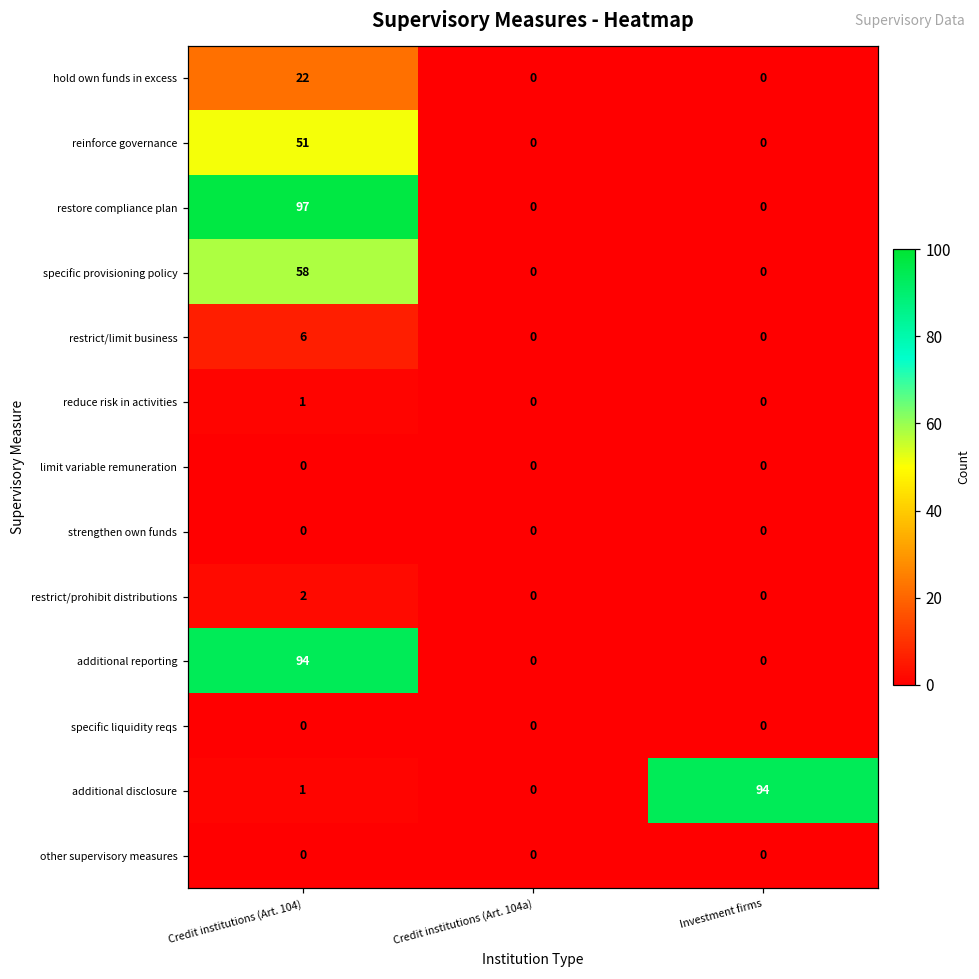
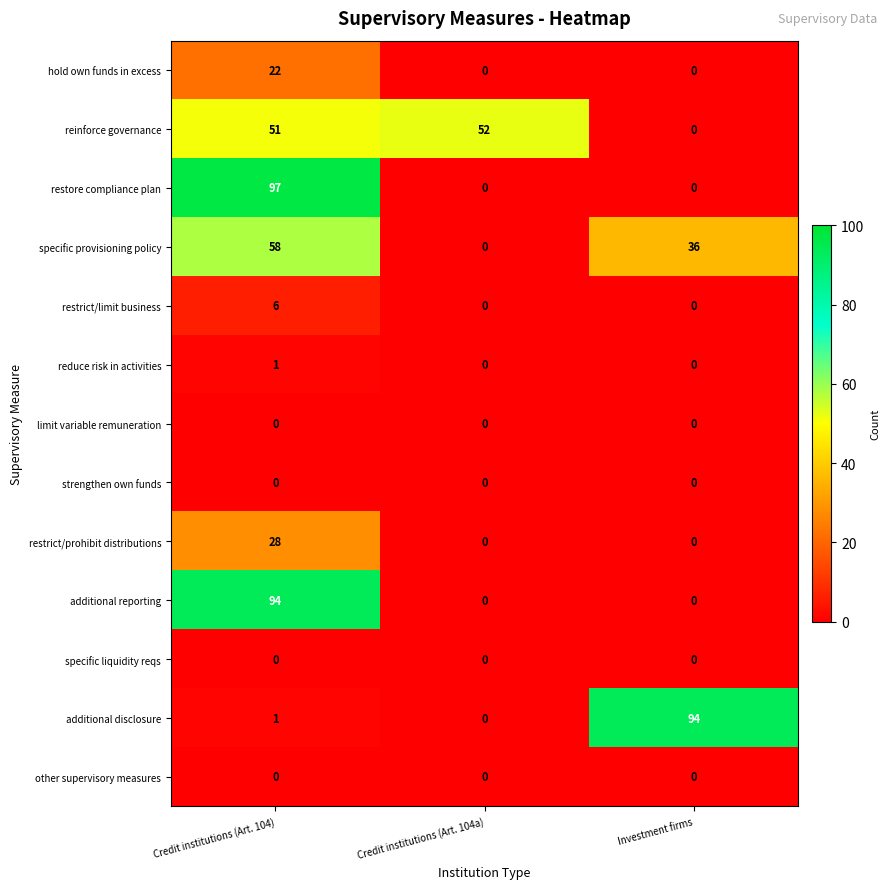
  {
    "hold own funds in excess": {
      "Credit institutions (Art. 104)": 22,
      "Credit institutions (Art. 104a)": 0,
      "Investment firms": 0
    },
    "reinforce governance": {
      "Credit institutions (Art. 104)": 51,
-     "Credit institutions (Art. 104a)": 0,
+     "Credit institutions (Art. 104a)": 52,
      "Investment firms": 0
    },
    "restore compliance plan": {
      "Credit institutions (Art. 104)": 97,
      "Credit institutions (Art. 104a)": 0,
      "Investment firms": 0
    },
    "specific provisioning policy": {
      "Credit institutions (Art. 104)": 58,
      "Credit institutions (Art. 104a)": 0,
-     "Investment firms": 0
+     "Investment firms": 36
    },
    "restrict/limit business": {
      "Credit institutions (Art. 104)": 6,
      "Credit institutions (Art. 104a)": 0,
      "Investment firms": 0
    },
    "reduce risk in activities": {
      "Credit institutions (Art. 104)": 1,
      "Credit institutions (Art. 104a)": 0,
      "Investment firms": 0
    },
    "limit variable remuneration": {
      "Credit institutions (Art. 104)": 0,
      "Credit institutions (Art. 104a)": 0,
      "Investment firms": 0
    },
    "strengthen own funds": {
      "Credit institutions (Art. 104)": 0,
      "Credit institutions (Art. 104a)": 0,
      "Investment firms": 0
    },
    "restrict/prohibit distributions": {
-     "Credit institutions (Art. 104)": 2,
+     "Credit institutions (Art. 104)": 28,
      "Credit institutions (Art. 104a)": 0,
      "Investment firms": 0
    },
    "additional reporting": {
      "Credit institutions (Art. 104)": 94,
      "Credit institutions (Art. 104a)": 0,
      "Investment firms": 0
    },
    "specific liquidity reqs": {
      "Credit institutions (Art. 104)": 0,
      "Credit institutions (Art. 104a)": 0,
      "Investment firms": 0
    },
    "additional disclosure": {
      "Credit institutions (Art. 104)": 1,
      "Credit institutions (Art. 104a)": 0,
      "Investment firms": 94
    },
    "other supervisory measures": {
      "Credit institutions (Art. 104)": 0,
      "Credit institutions (Art. 104a)": 0,
      "Investment firms": 0
    }
  }
